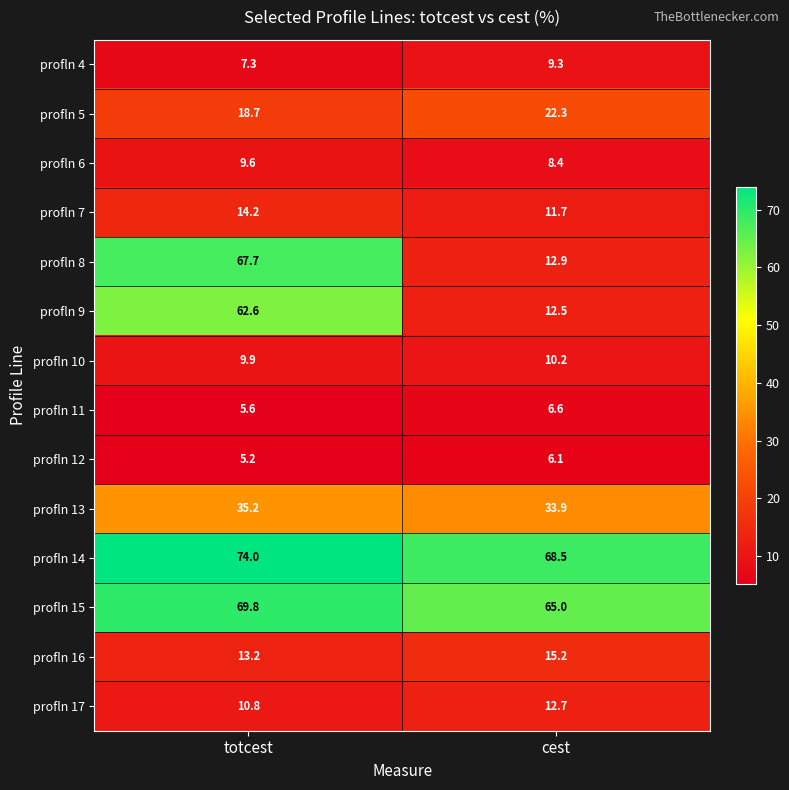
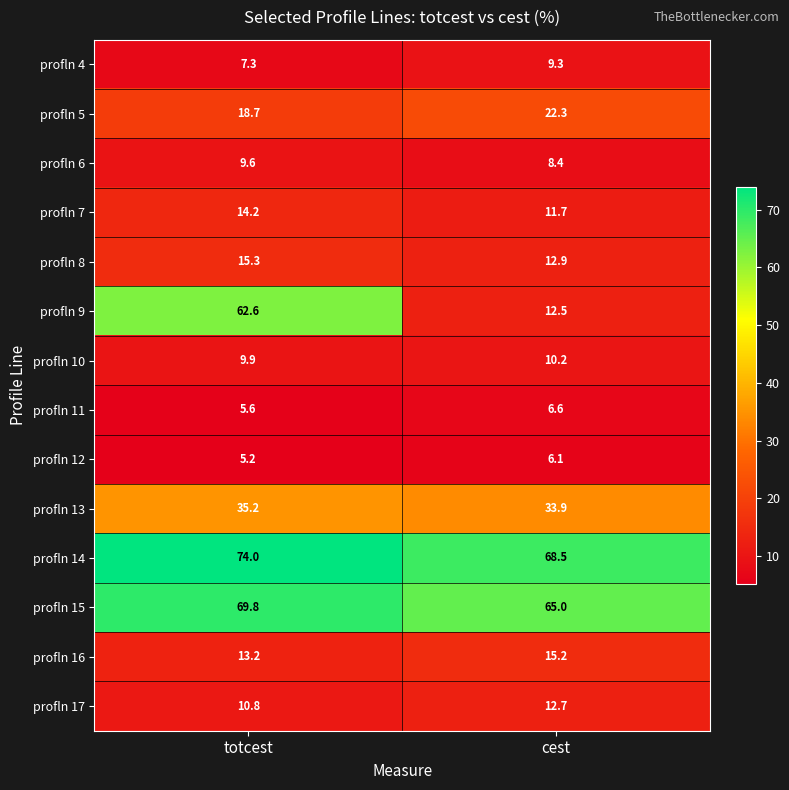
  {
    "profln 4": {
      "totcest": 7.3,
      "cest": 9.3
    },
    "profln 5": {
      "totcest": 18.7,
      "cest": 22.3
    },
    "profln 6": {
      "totcest": 9.6,
      "cest": 8.4
    },
    "profln 7": {
      "totcest": 14.2,
      "cest": 11.7
    },
    "profln 8": {
-     "totcest": 67.7,
+     "totcest": 15.3,
      "cest": 12.9
    },
    "profln 9": {
      "totcest": 62.6,
      "cest": 12.5
    },
    "profln 10": {
      "totcest": 9.9,
      "cest": 10.2
    },
    "profln 11": {
      "totcest": 5.6,
      "cest": 6.6
    },
    "profln 12": {
      "totcest": 5.2,
      "cest": 6.1
    },
    "profln 13": {
      "totcest": 35.2,
      "cest": 33.9
    },
    "profln 14": {
      "totcest": 74.0,
      "cest": 68.5
    },
    "profln 15": {
      "totcest": 69.8,
      "cest": 65.0
    },
    "profln 16": {
      "totcest": 13.2,
      "cest": 15.2
    },
    "profln 17": {
      "totcest": 10.8,
      "cest": 12.7
    }
  }
